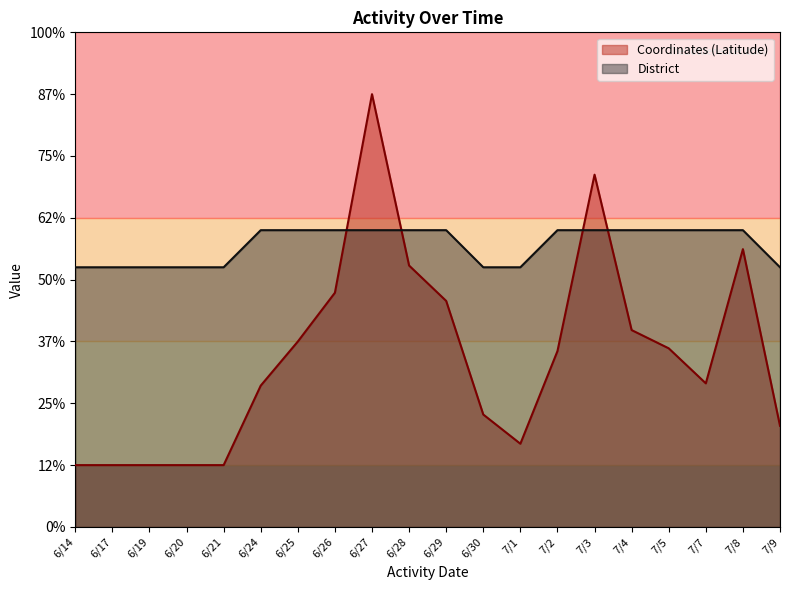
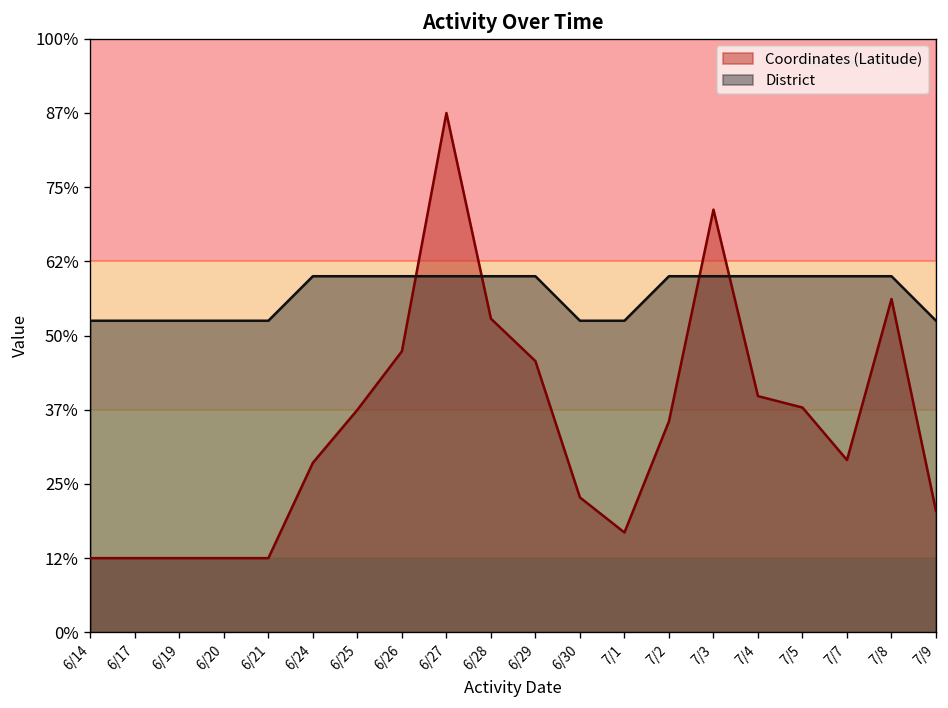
  {
    "Coordinates (Latitude)": {
      "6/14": "13%",
      "6/17": "13%",
      "6/19": "13%",
      "6/20": "13%",
      "6/21": "13%",
      "6/24": "29%",
      "6/25": "37%",
      "6/26": "47%",
      "6/27": "88%",
      "6/28": "53%",
      "6/29": "46%",
      "6/30": "23%",
      "7/1": "17%",
      "7/2": "36%",
      "7/3": "71%",
      "7/4": "40%",
-     "7/5": "36%",
+     "7/5": "38%",
      "7/7": "29%",
      "7/8": "56%",
      "7/9": "20%"
    },
    "District": {
      "6/14": "53%",
      "6/17": "53%",
      "6/19": "53%",
      "6/20": "53%",
      "6/21": "53%",
      "6/24": "60%",
      "6/25": "60%",
      "6/26": "60%",
      "6/27": "60%",
      "6/28": "60%",
      "6/29": "60%",
      "6/30": "53%",
      "7/1": "53%",
      "7/2": "60%",
      "7/3": "60%",
      "7/4": "60%",
      "7/5": "60%",
      "7/7": "60%",
      "7/8": "60%",
      "7/9": "53%"
    }
  }
